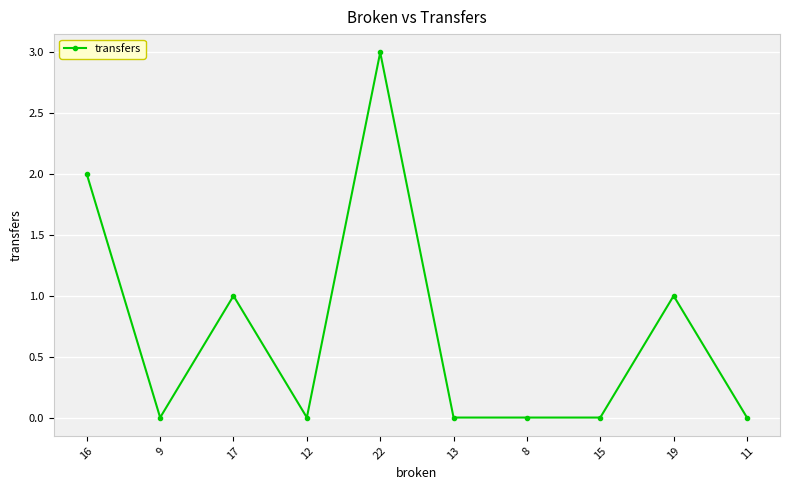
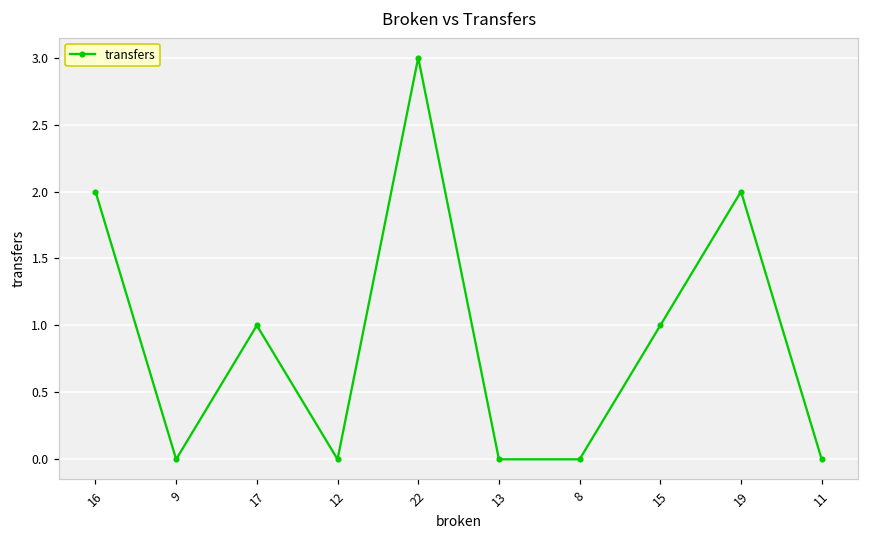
  {
    "16": 2,
    "9": 0,
    "17": 1,
    "12": 0,
    "22": 3,
    "13": 0,
    "8": 0,
-   "15": 0,
-   "19": 1,
+   "15": 1,
+   "19": 2,
    "11": 0
  }
